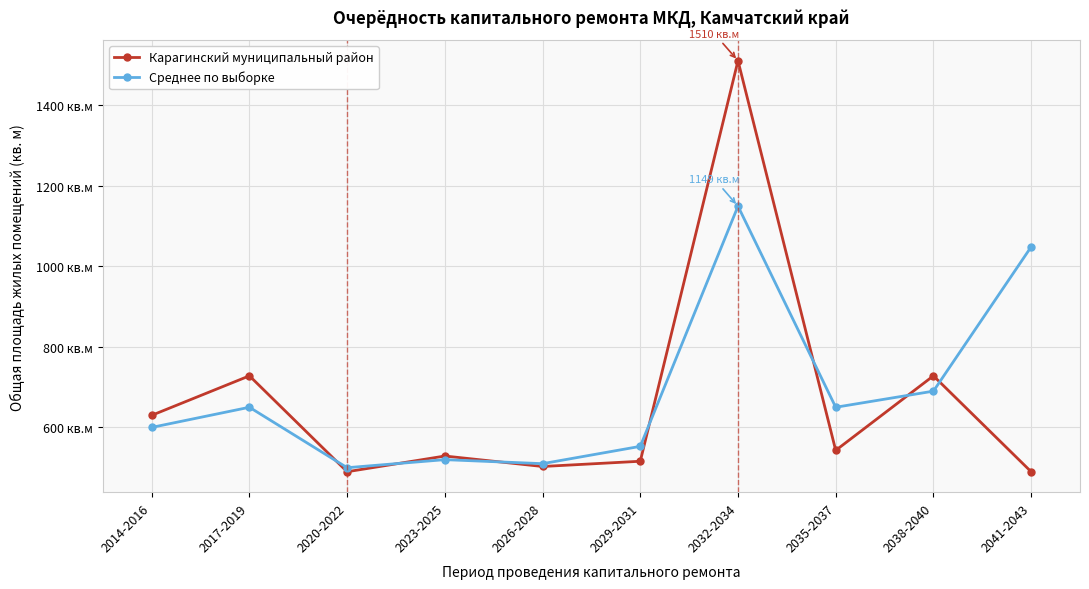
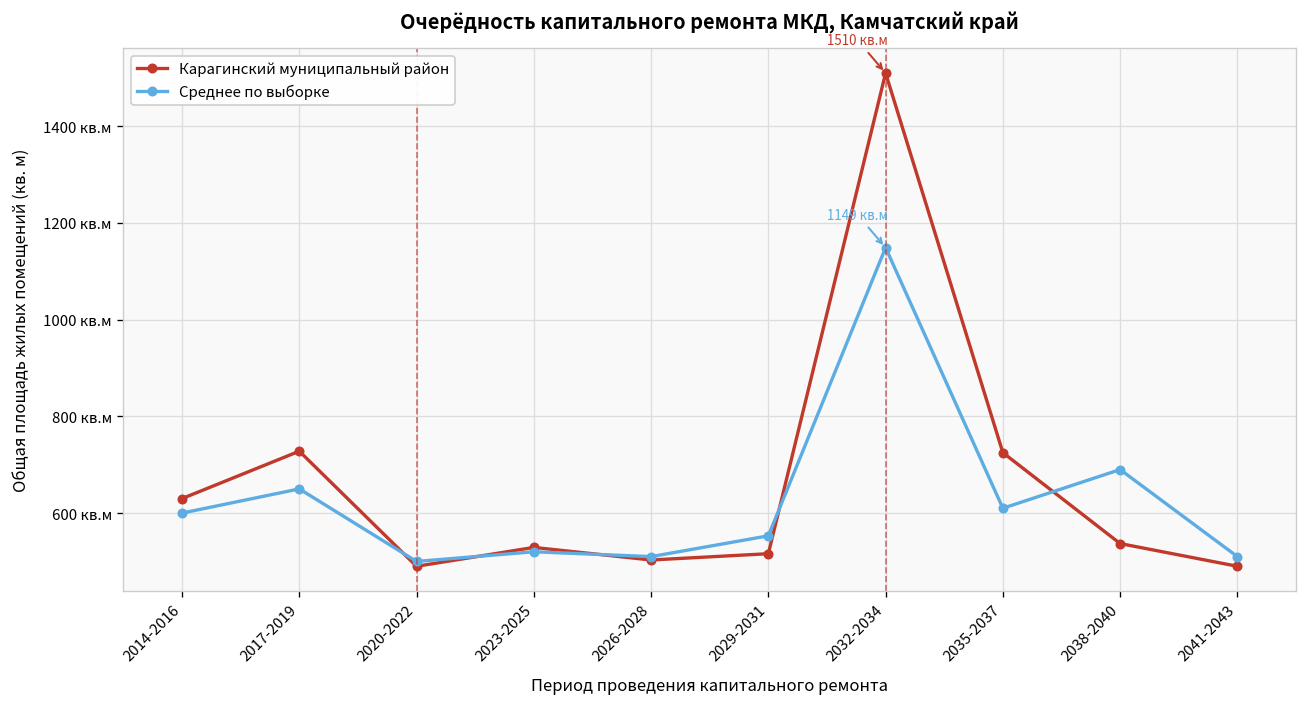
  {
    "Карагинский муниципальный район": {
      "2014-2016": "630 кв.м",
      "2017-2019": "730 кв.м",
      "2020-2022": "490 кв.м",
      "2023-2025": "530 кв.м",
      "2026-2028": "500 кв.м",
      "2029-2031": "520 кв.м",
-     "2035-2037": "540 кв.м",
-     "2038-2040": "730 кв.м",
+     "2035-2037": "730 кв.м",
+     "2038-2040": "540 кв.м",
      "2041-2043": "490 кв.м"
    },
    "Среднее по выборке": {
      "2014-2016": "600 кв.м",
      "2017-2019": "650 кв.м",
      "2020-2022": "500 кв.м",
      "2023-2025": "520 кв.м",
      "2026-2028": "510 кв.м",
      "2029-2031": "550 кв.м",
-     "2035-2037": "650 кв.м",
+     "2035-2037": "610 кв.м",
      "2038-2040": "690 кв.м",
-     "2041-2043": "1050 кв.м"
+     "2041-2043": "510 кв.м"
    }
  }
